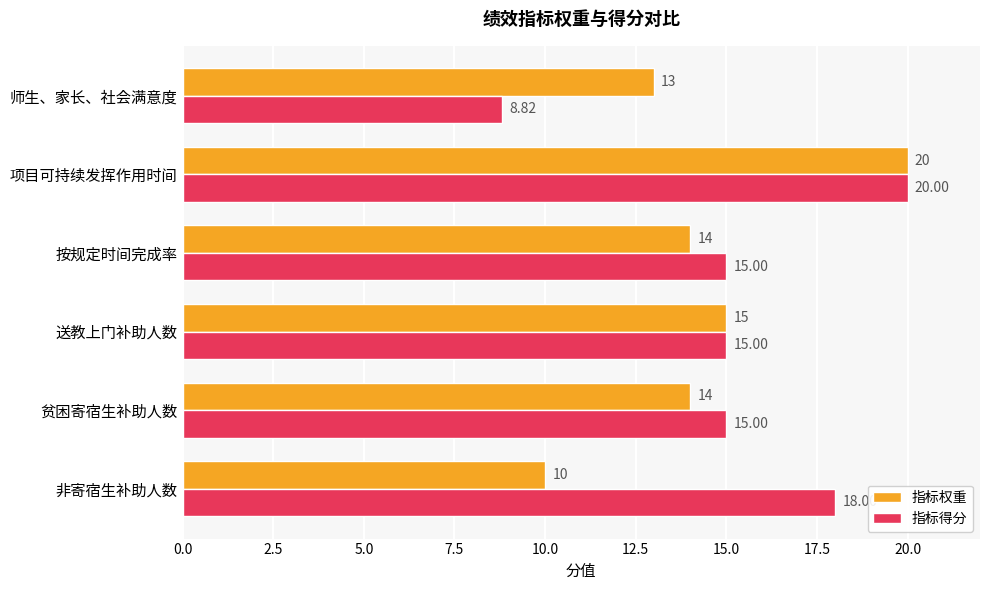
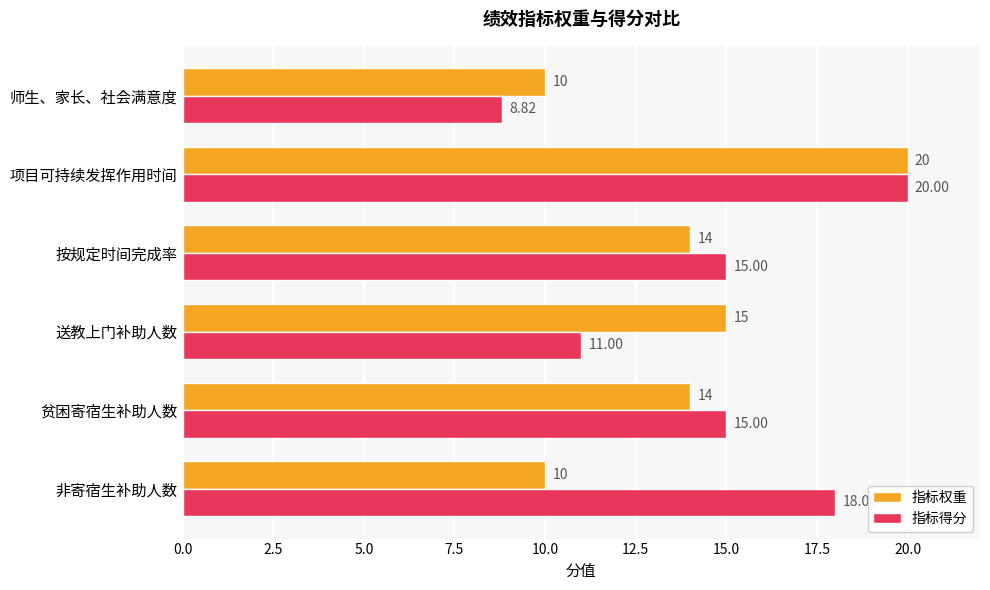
  {
    "指标权重": {
-     "师生、家长、社会满意度": 13,
+     "师生、家长、社会满意度": 10,
      "项目可持续发挥作用时间": 20,
      "按规定时间完成率": 14,
      "送教上门补助人数": 15,
      "贫困寄宿生补助人数": 14,
      "非寄宿生补助人数": 10
    },
    "指标得分": {
      "师生、家长、社会满意度": 8.82,
      "项目可持续发挥作用时间": 20.00,
      "按规定时间完成率": 15.00,
-     "送教上门补助人数": 15.00,
+     "送教上门补助人数": 11.00,
      "贫困寄宿生补助人数": 15.00
    }
  }
